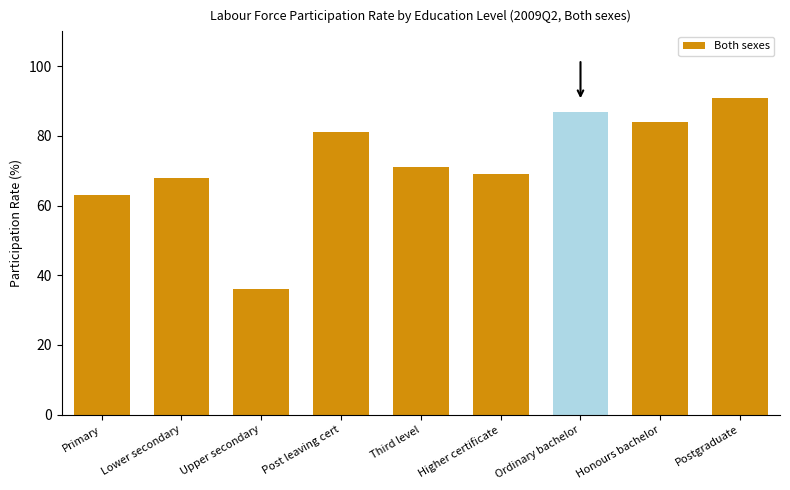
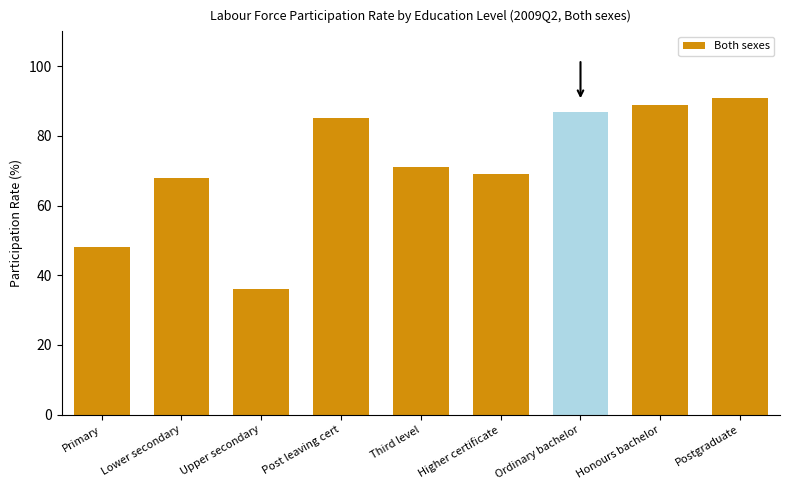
  {
-   "Primary": 63,
+   "Primary": 48,
    "Lower secondary": 68,
    "Upper secondary": 36,
-   "Post leaving cert": 81,
+   "Post leaving cert": 85,
    "Third level": 71,
    "Higher certificate": 69,
    "Ordinary bachelor": 87,
-   "Honours bachelor": 84,
+   "Honours bachelor": 89,
    "Postgraduate": 91
  }
